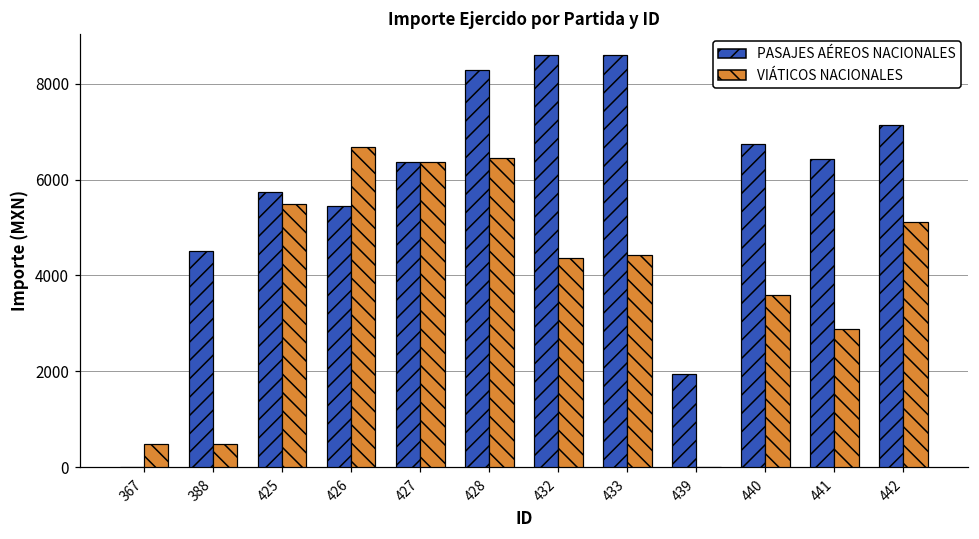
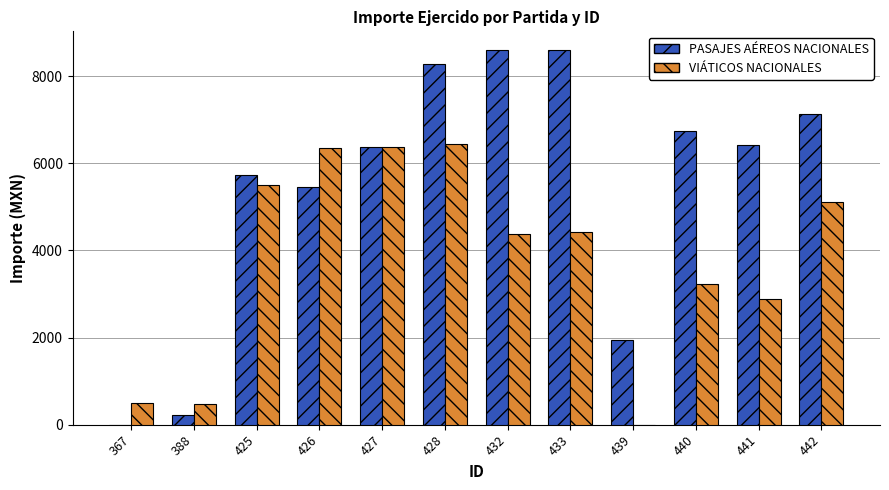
  {
    "PASAJES AÉREOS NACIONALES": {
      "367": 0,
-     "388": 4500,
+     "388": 200,
      "425": 5700,
      "426": 5400,
      "427": 6400,
      "428": 8300,
      "432": 8600,
      "433": 8600,
      "439": 2000,
      "440": 6700,
      "441": 6400,
      "442": 7100
    },
    "VIÁTICOS NACIONALES": {
      "367": 500,
      "388": 500,
      "425": 5500,
-     "426": 6700,
+     "426": 6400,
      "427": 6400,
      "428": 6400,
      "432": 4400,
      "433": 4400,
      "439": 0,
-     "440": 3600,
+     "440": 3200,
      "441": 2900,
      "442": 5100
    }
  }
